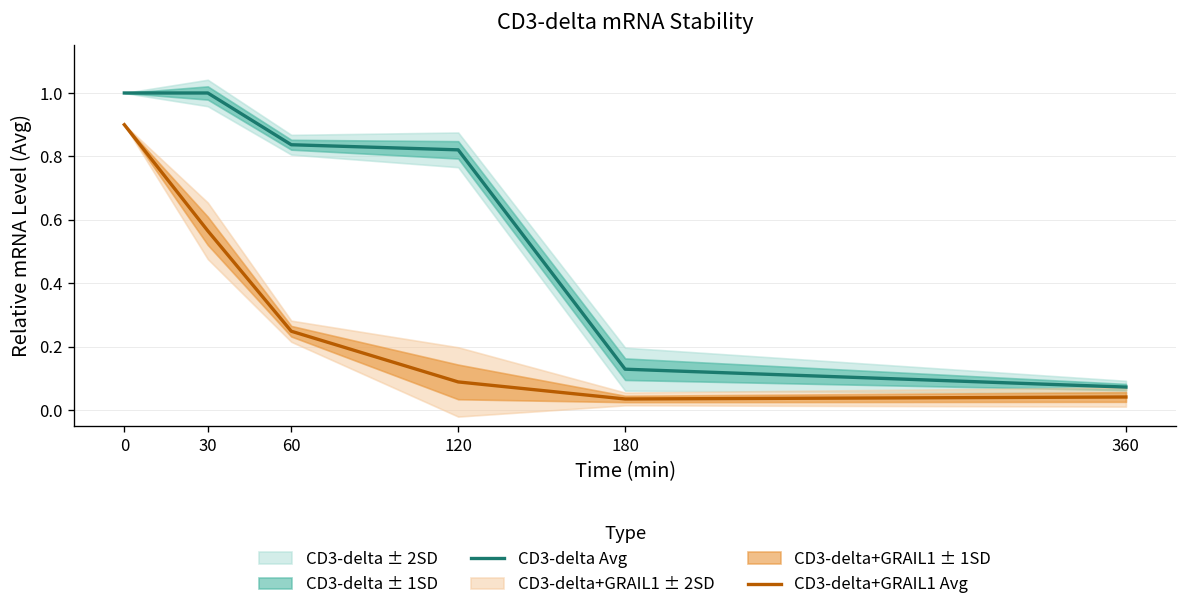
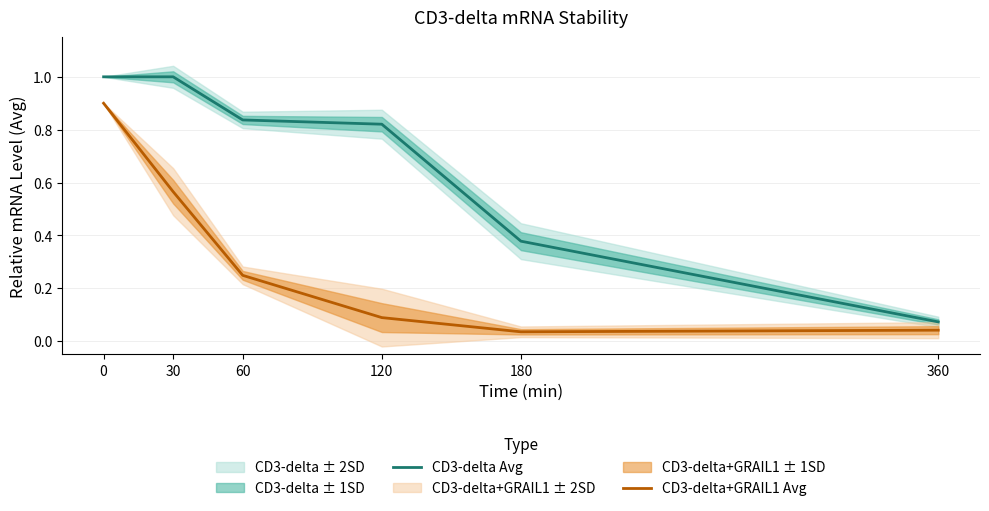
  {
    "CD3-delta Avg": {
      "30": 1.00,
      "60": 0.84,
      "120": 0.82,
-     "180": 0.13
+     "180": 0.38
    },
    "CD3-delta+GRAIL1 Avg": {
      "30": 0.57,
      "60": 0.25,
      "120": 0.09,
      "180": 0.04,
      "360": 0.04
    }
  }
